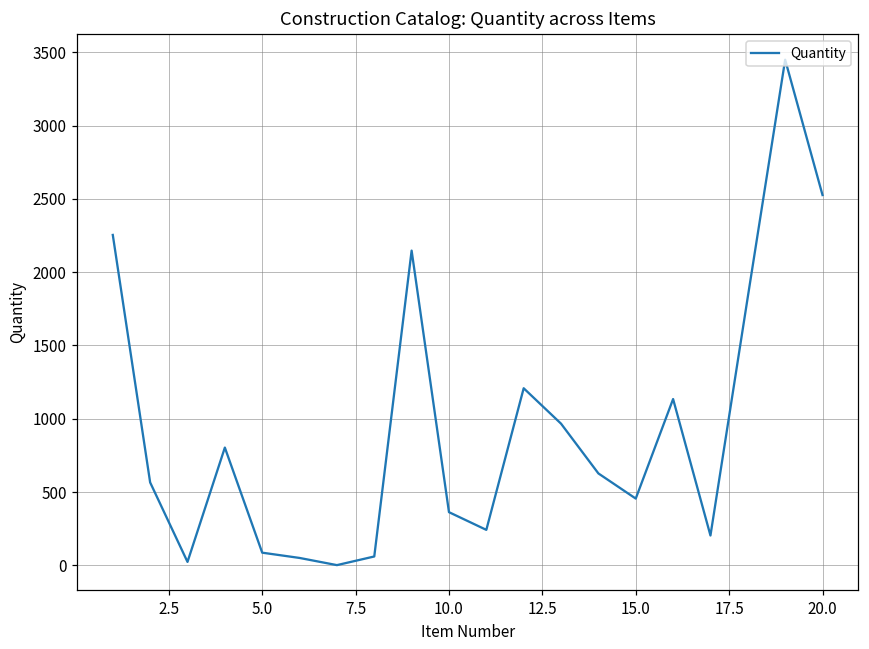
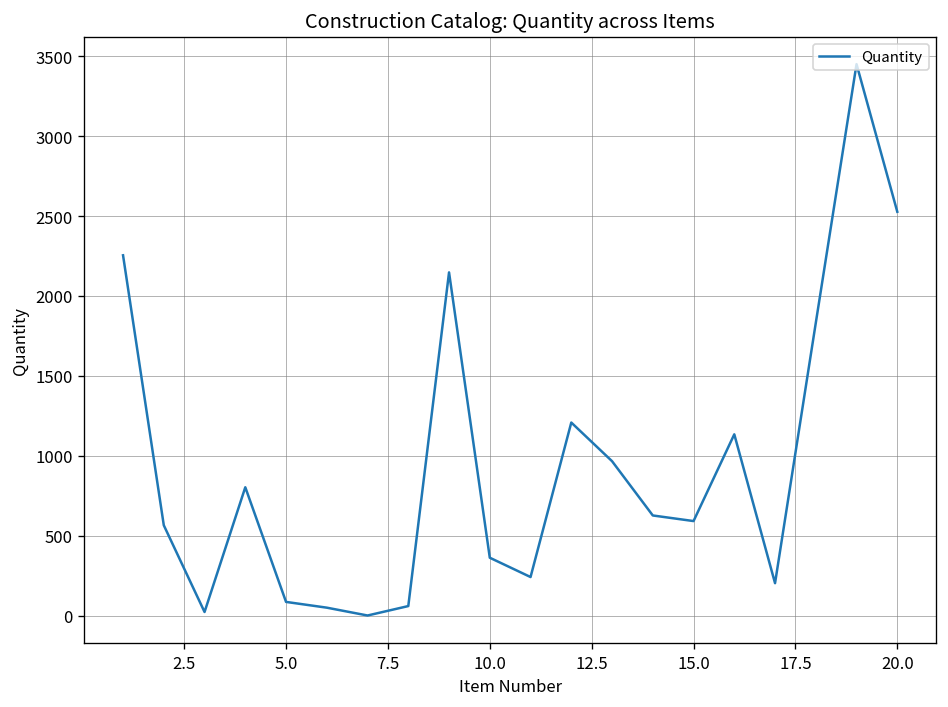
  {
    "5.0": 90,
    "10.0": 360,
-   "15.0": 460,
+   "15.0": 590,
    "20.0": 2530
  }
